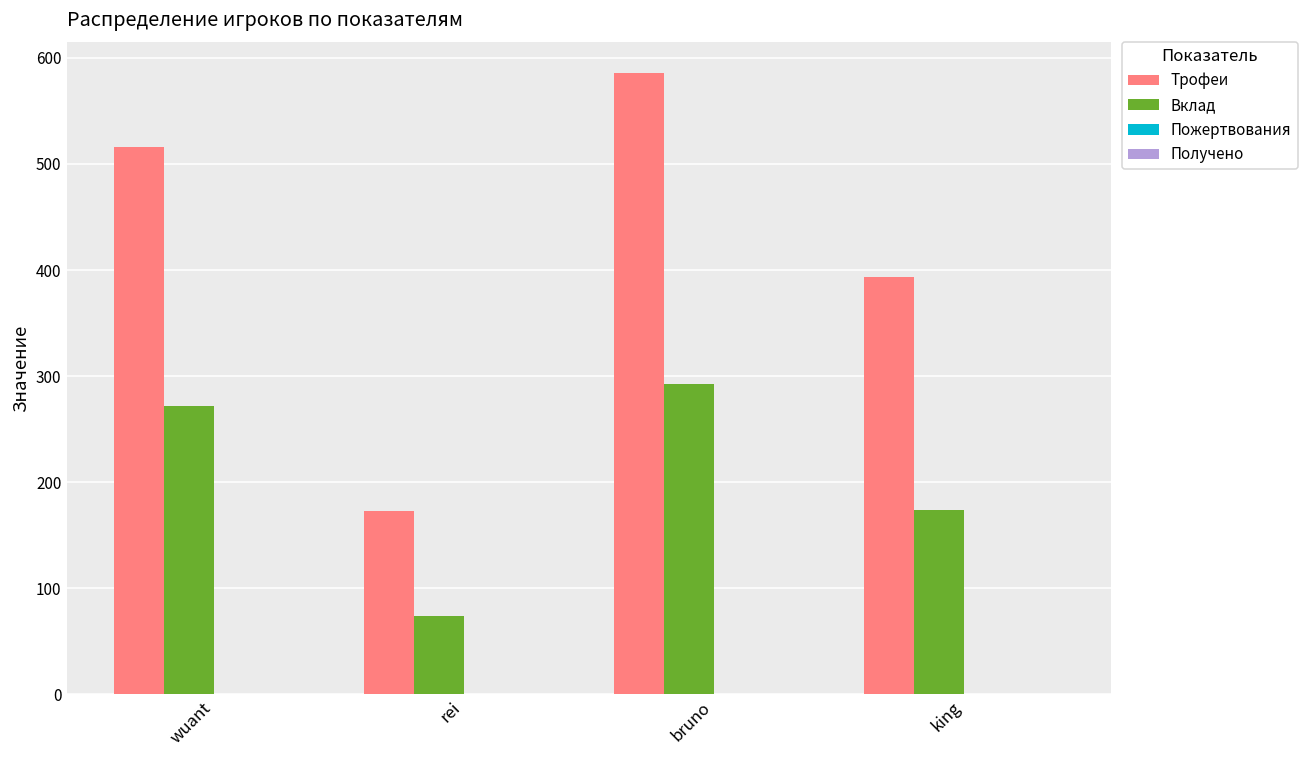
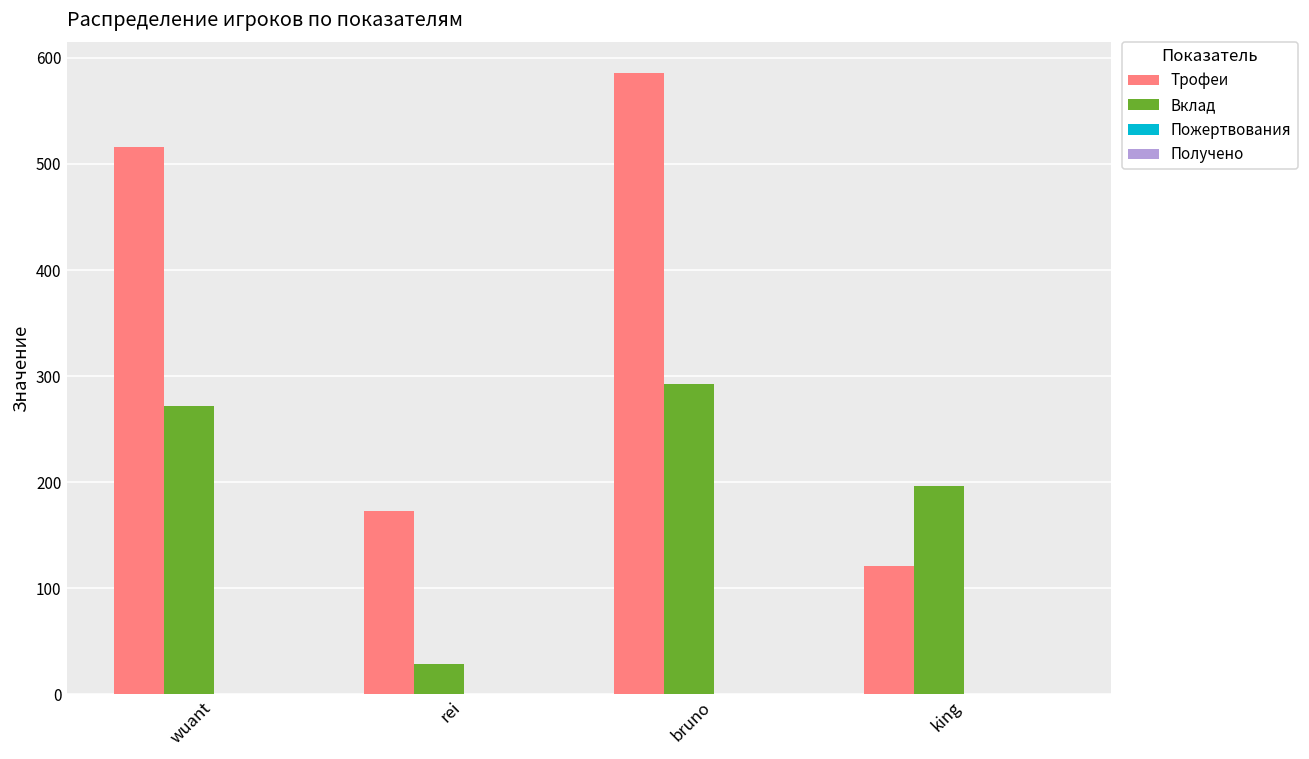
  {
    "Трофеи": {
      "wuant": 520,
      "rei": 170,
      "bruno": 590,
-     "king": 390
+     "king": 120
    },
    "Вклад": {
      "wuant": 270,
-     "rei": 70,
+     "rei": 30,
      "bruno": 290,
-     "king": 170
+     "king": 200
    },
    "Пожертвования": {
      "wuant": 0,
      "rei": 0,
      "bruno": 0,
      "king": 0
    },
    "Получено": {
      "wuant": 0,
      "rei": 0,
      "bruno": 0,
      "king": 0
    }
  }
